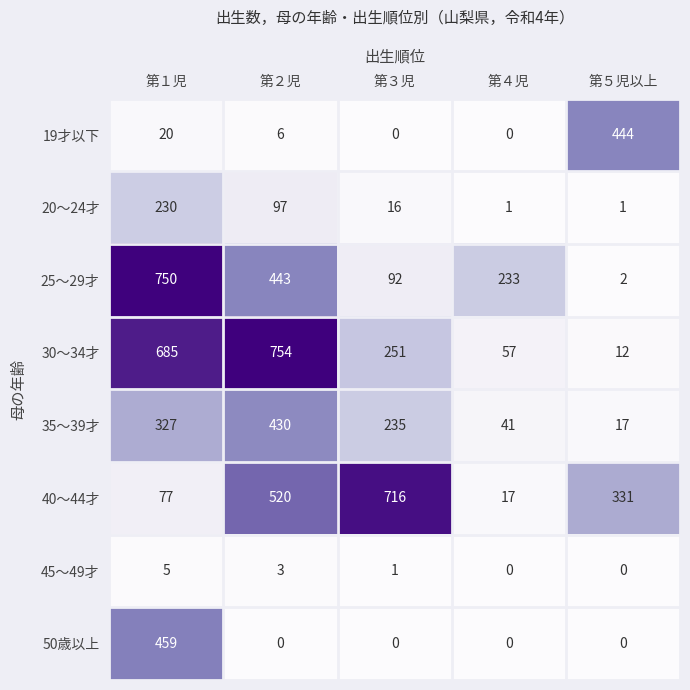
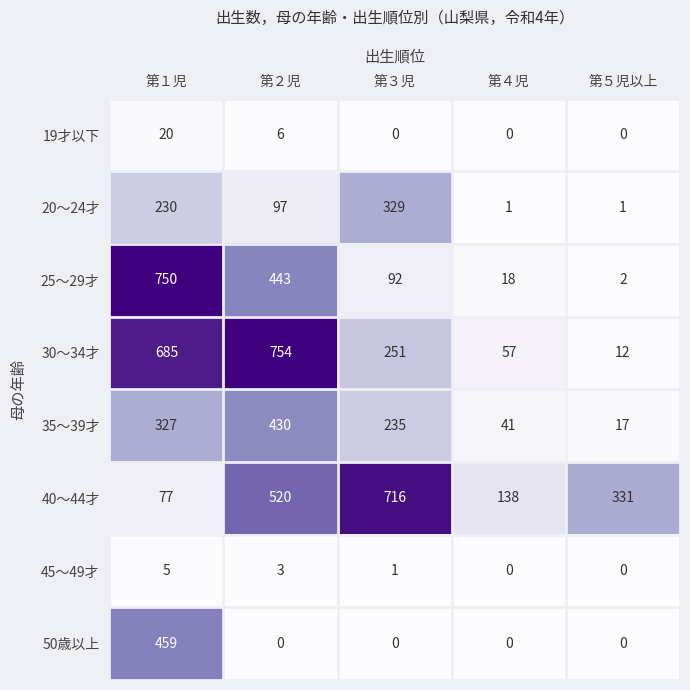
  {
    "19才以下": {
      "第１児": 20,
      "第２児": 6,
      "第３児": 0,
      "第４児": 0,
-     "第５児以上": 444
+     "第５児以上": 0
    },
    "20～24才": {
      "第１児": 230,
      "第２児": 97,
-     "第３児": 16,
+     "第３児": 329,
      "第４児": 1,
      "第５児以上": 1
    },
    "25～29才": {
      "第１児": 750,
      "第２児": 443,
      "第３児": 92,
-     "第４児": 233,
+     "第４児": 18,
      "第５児以上": 2
    },
    "30～34才": {
      "第１児": 685,
      "第２児": 754,
      "第３児": 251,
      "第４児": 57,
      "第５児以上": 12
    },
    "35～39才": {
      "第１児": 327,
      "第２児": 430,
      "第３児": 235,
      "第４児": 41,
      "第５児以上": 17
    },
    "40～44才": {
      "第１児": 77,
      "第２児": 520,
      "第３児": 716,
-     "第４児": 17,
+     "第４児": 138,
      "第５児以上": 331
    },
    "45～49才": {
      "第１児": 5,
      "第２児": 3,
      "第３児": 1,
      "第４児": 0,
      "第５児以上": 0
    },
    "50歳以上": {
      "第１児": 459,
      "第２児": 0,
      "第３児": 0,
      "第４児": 0,
      "第５児以上": 0
    }
  }
